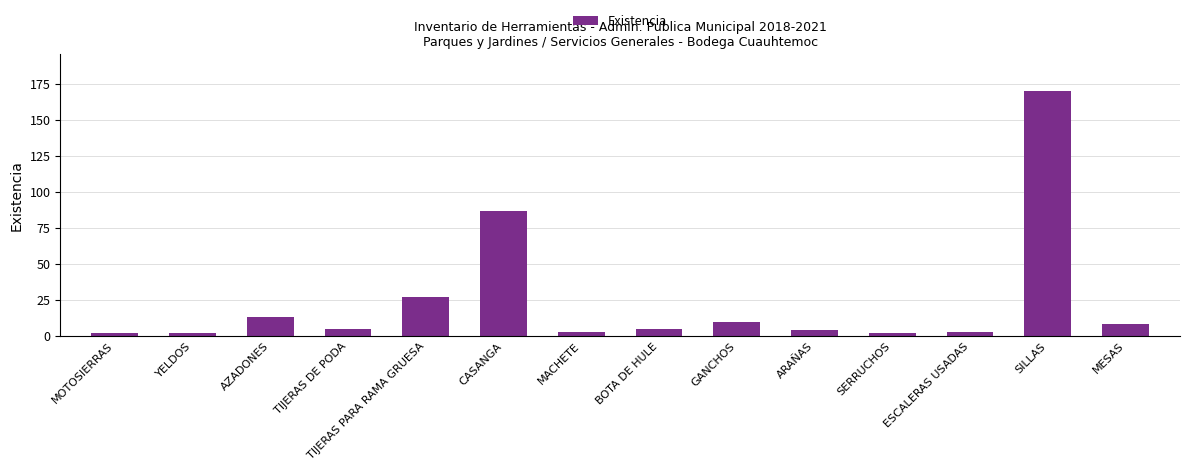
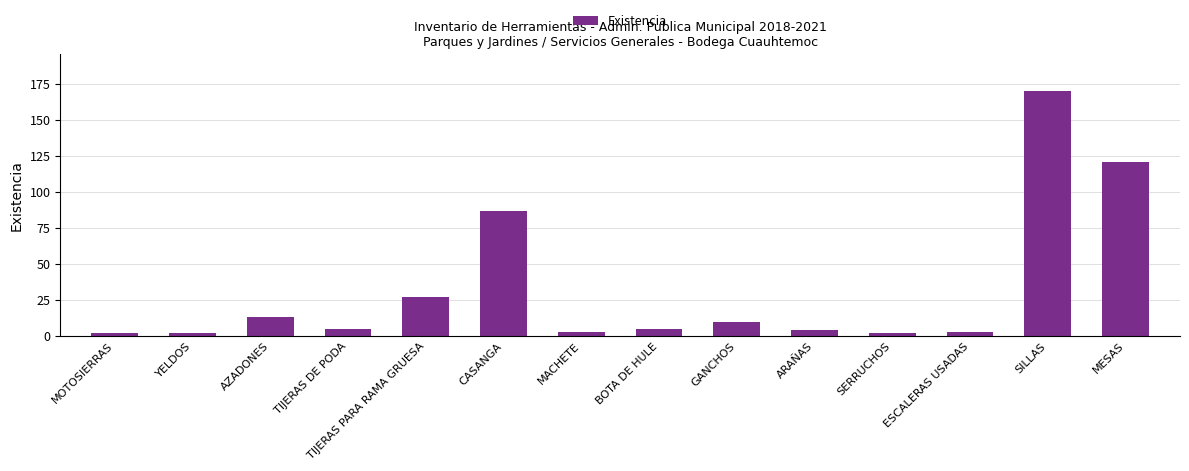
  {
    "MOTOSIERRAS": 2,
    "YELDOS": 2,
    "AZADONES": 13,
    "TIJERAS DE PODA": 5,
    "TIJERAS PARA RAMA GRUESA": 27,
    "CASANGA": 87,
    "MACHETE": 3,
    "BOTA DE HULE": 5,
    "GANCHOS": 10,
    "ARAÑAS": 4,
    "SERRUCHOS": 2,
    "ESCALERAS USADAS": 3,
    "SILLAS": 170,
-   "MESAS": 8
+   "MESAS": 121
  }
